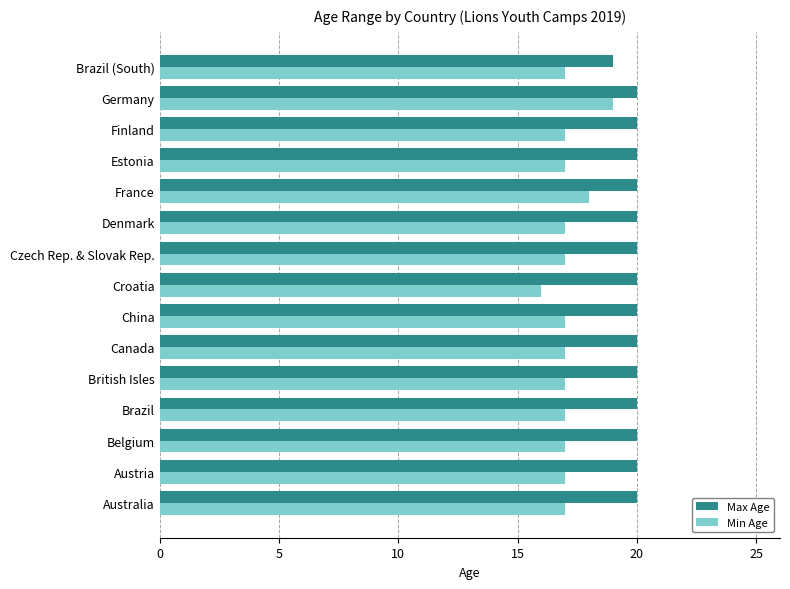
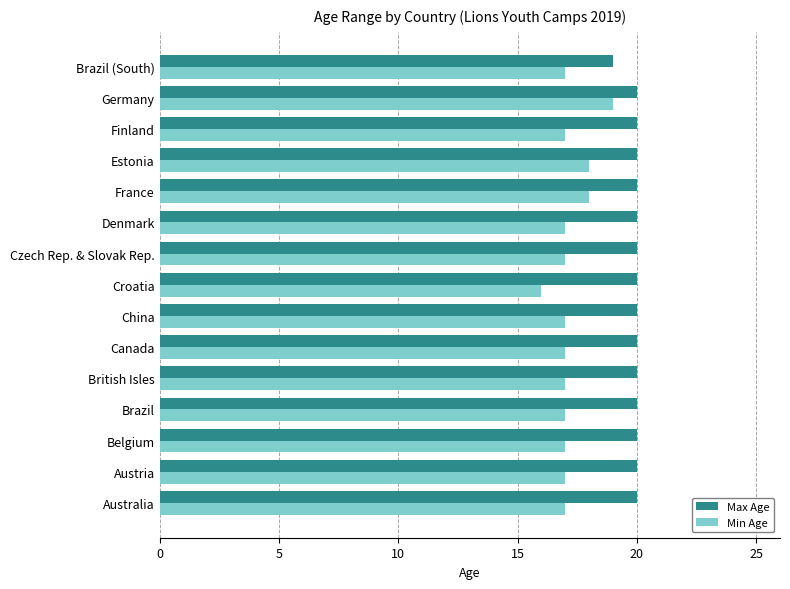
  {
    "Max Age": {
      "Brazil (South)": 19,
      "Germany": 20,
      "Finland": 20,
      "Estonia": 20,
      "France": 20,
      "Denmark": 20,
      "Czech Rep. & Slovak Rep.": 20,
      "Croatia": 20,
      "China": 20,
      "Canada": 20,
      "British Isles": 20,
      "Brazil": 20,
      "Belgium": 20,
      "Austria": 20,
      "Australia": 20
    },
    "Min Age": {
      "Brazil (South)": 17,
      "Germany": 19,
      "Finland": 17,
-     "Estonia": 17,
+     "Estonia": 18,
      "France": 18,
      "Denmark": 17,
      "Czech Rep. & Slovak Rep.": 17,
      "Croatia": 16,
      "China": 17,
      "Canada": 17,
      "British Isles": 17,
      "Brazil": 17,
      "Belgium": 17,
      "Austria": 17,
      "Australia": 17
    }
  }
